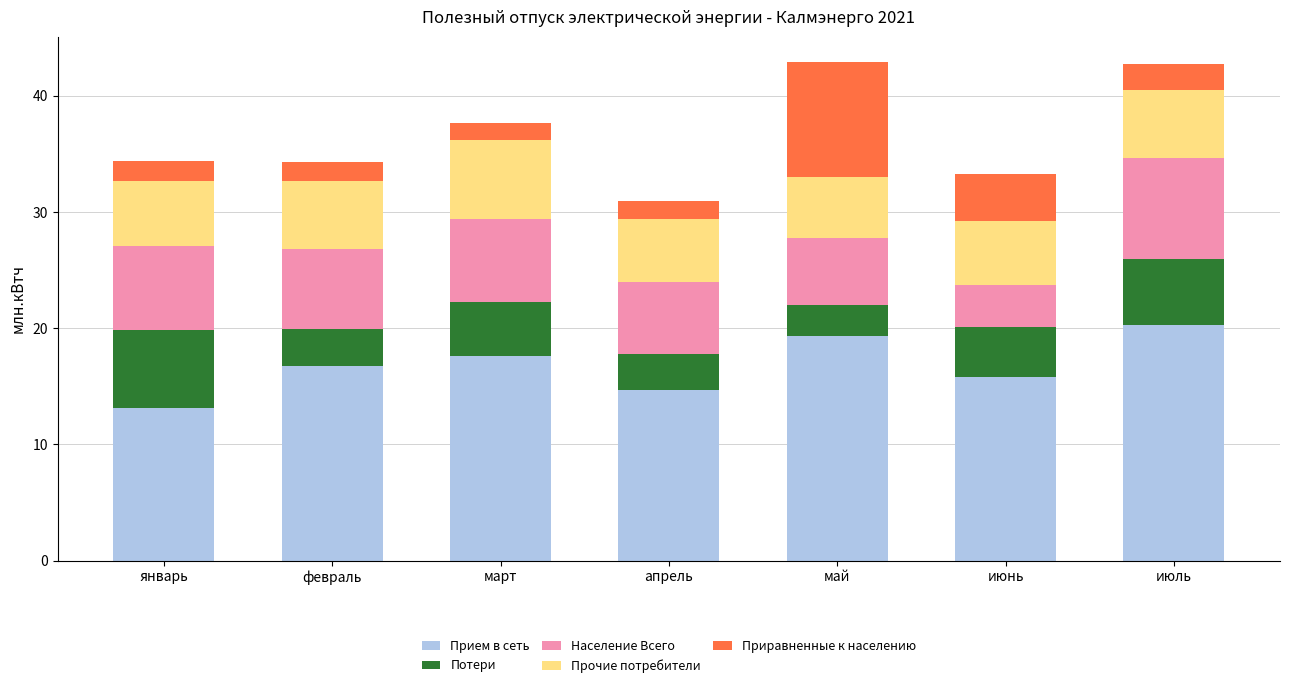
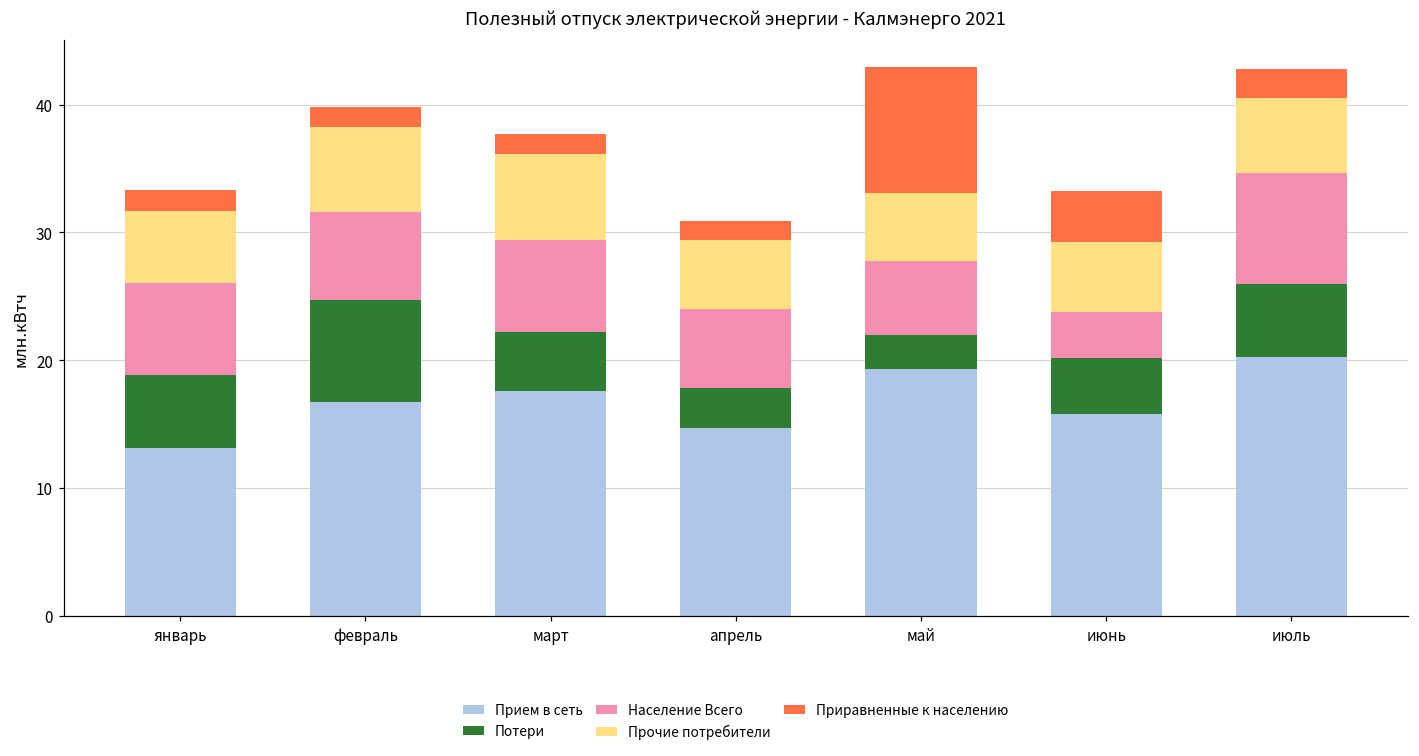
  {
    "Прием в сеть": {
      "январь": 13.2,
      "февраль": 16.7,
      "март": 17.6,
      "апрель": 14.7,
      "май": 19.3,
      "июнь": 15.8,
      "июль": 20.3
    },
    "Потери": {
-     "январь": 6.7,
-     "февраль": 3.2,
+     "январь": 5.7,
+     "февраль": 8.0,
      "март": 4.6,
      "апрель": 3.1,
      "май": 2.7,
      "июнь": 4.4,
      "июль": 5.7
    },
    "Население Всего": {
      "январь": 7.2,
      "февраль": 6.9,
      "март": 7.2,
      "апрель": 6.2,
      "май": 5.8,
      "июнь": 3.6,
      "июль": 8.7
    },
    "Прочие потребители": {
      "январь": 5.6,
-     "февраль": 5.8,
+     "февраль": 6.6,
      "март": 6.8,
      "апрель": 5.4,
      "май": 5.3,
      "июнь": 5.5,
      "июль": 5.9
    },
    "Приравненные к населению": {
      "январь": 1.7,
      "февраль": 1.6,
      "март": 1.5,
      "апрель": 1.5,
      "май": 9.9,
      "июнь": 4.0,
      "июль": 2.2
    }
  }
